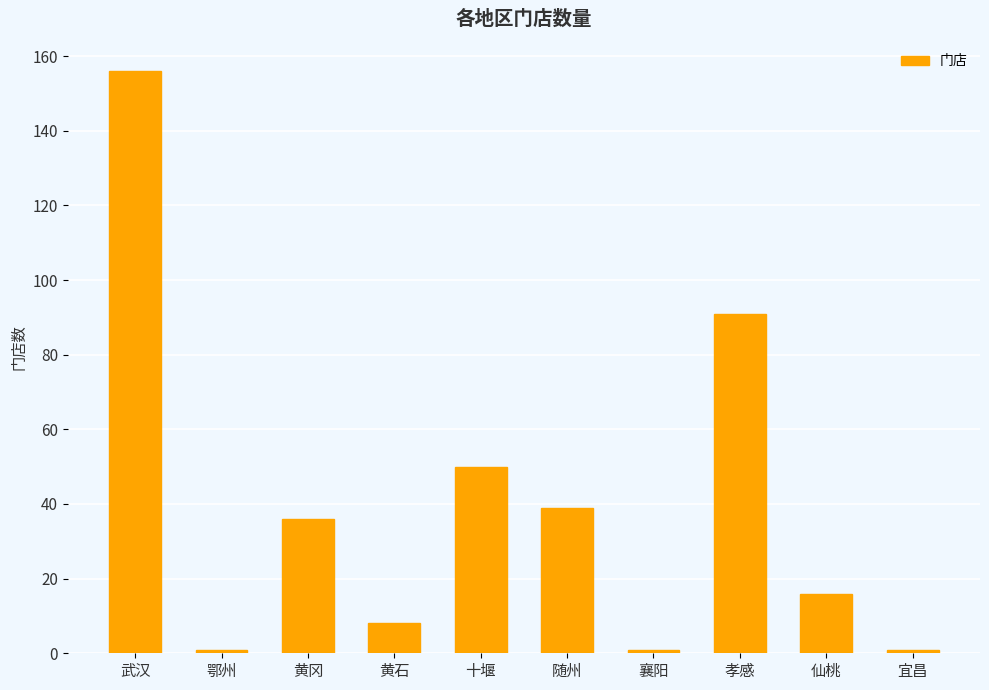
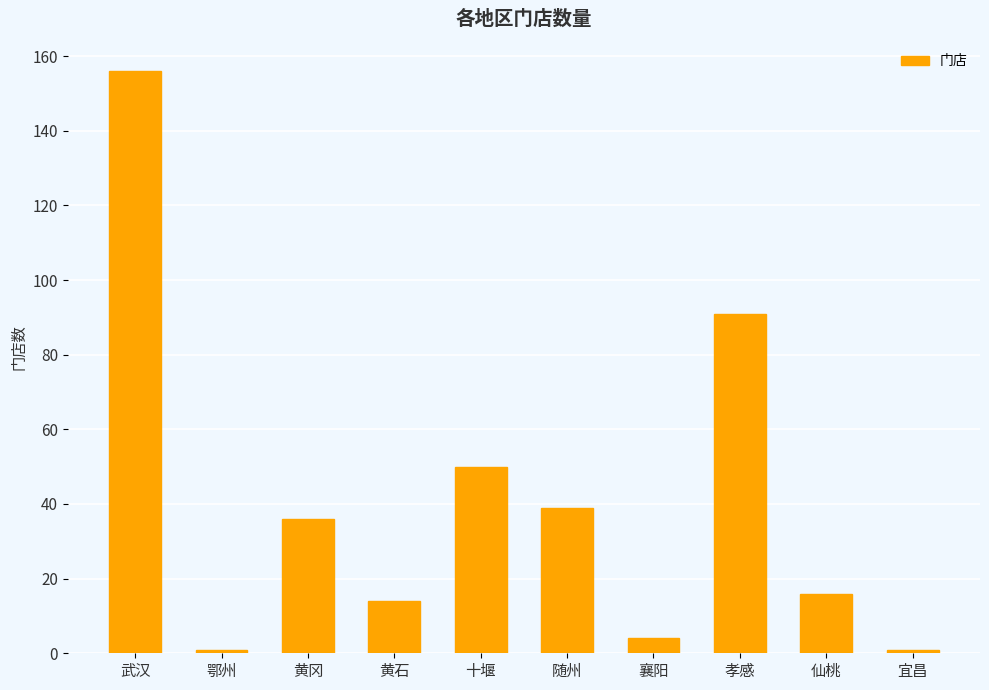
  {
    "武汉": 156,
    "鄂州": 1,
    "黄冈": 36,
-   "黄石": 8,
+   "黄石": 14,
    "十堰": 50,
    "随州": 39,
-   "襄阳": 1,
+   "襄阳": 4,
    "孝感": 91,
    "仙桃": 16,
    "宜昌": 1
  }
